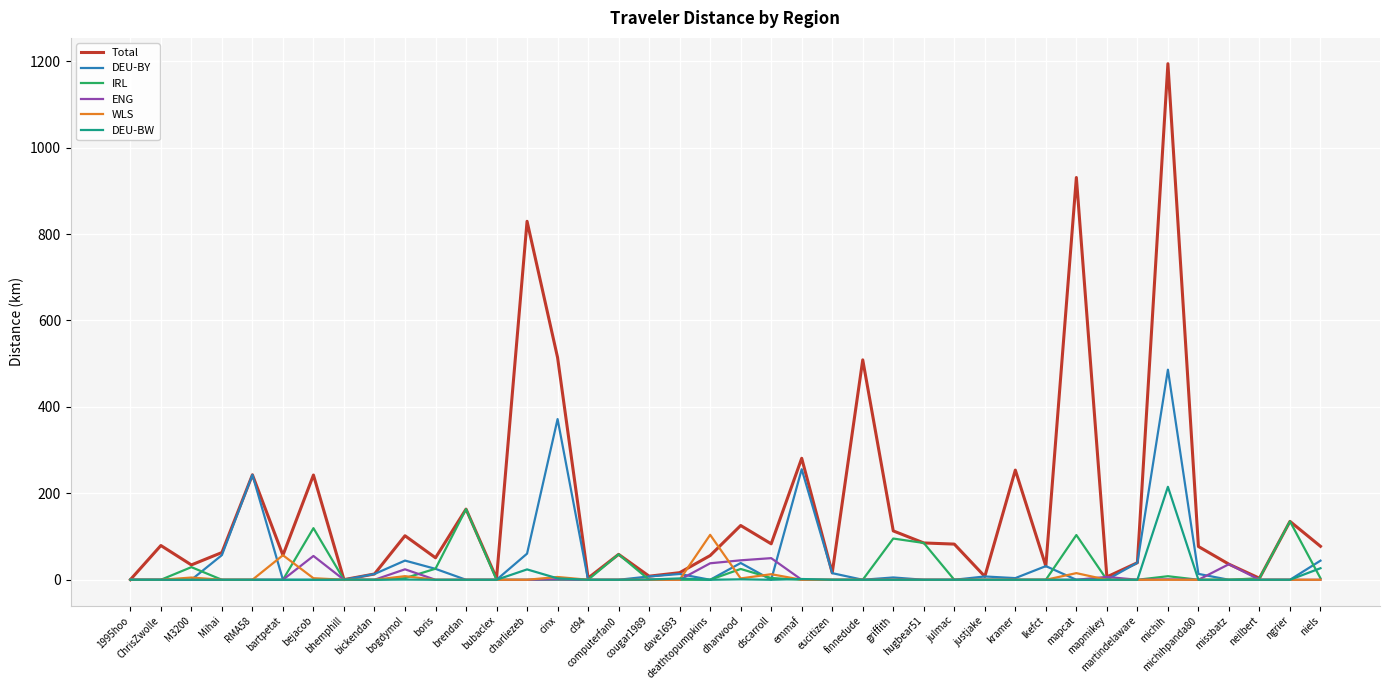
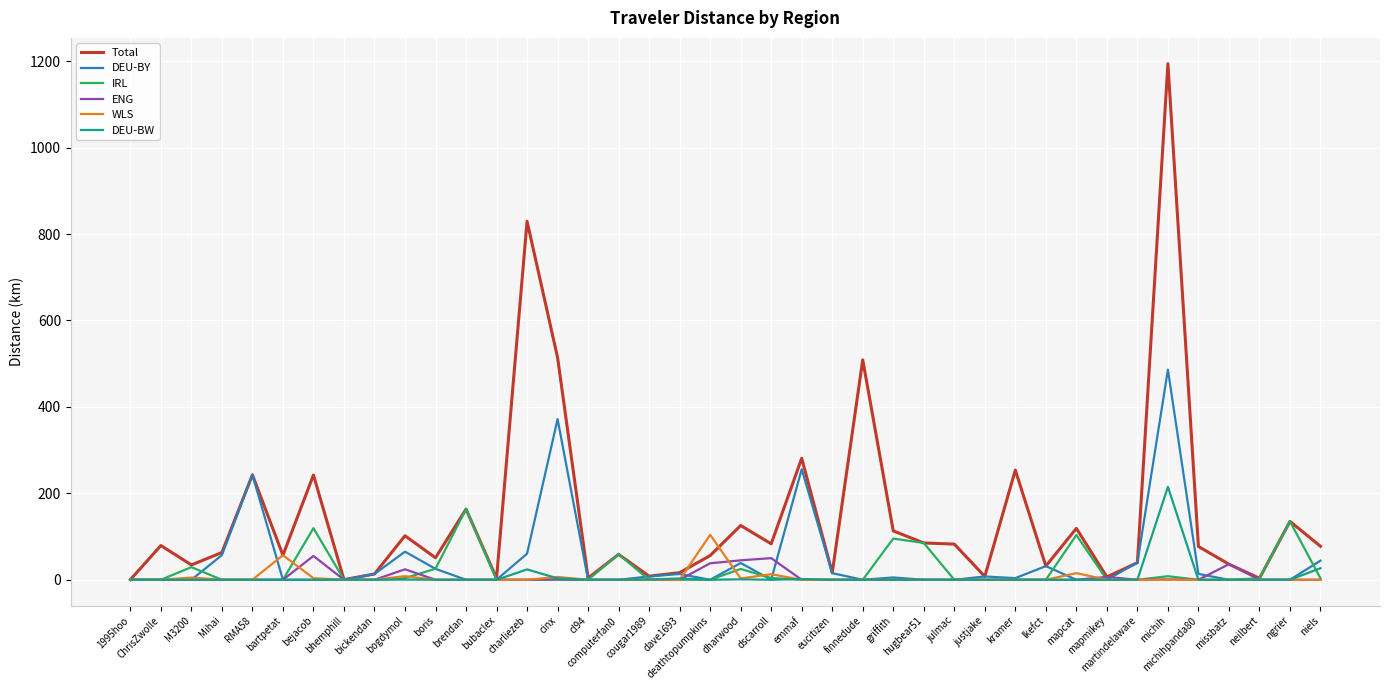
  {
    "Total": {
      "ChrisZwolle": 80,
      "Mihai": 60,
      "bejacob": 240,
      "bogdymol": 100,
      "boris": 50,
      "charliezeb": 830,
      "cinx": 510,
      "deathtopumpkins": 60,
      "dharwood": 130,
      "dscarroll": 80,
      "emmaf": 280,
      "finnedude": 510,
      "griffith": 110,
      "julmac": 80,
      "kramer": 250,
-     "mapcat": 930,
+     "mapcat": 120,
      "michih": 1190,
      "michihpanda80": 80,
      "niels": 80
    },
    "DEU-BY": {
      "Mihai": 60,
-     "bogdymol": 40,
+     "bogdymol": 70,
      "charliezeb": 60,
      "cinx": 370,
      "dharwood": 40,
      "emmaf": 260,
      "michih": 490,
      "michihpanda80": 10,
      "niels": 40
    },
    "ENG": {
      "bejacob": 60,
      "bogdymol": 20,
      "deathtopumpkins": 40,
      "dharwood": 50,
      "dscarroll": 50
    },
    "WLS": {
      "deathtopumpkins": 100,
      "dscarroll": 10,
      "mapcat": 20
    }
  }
